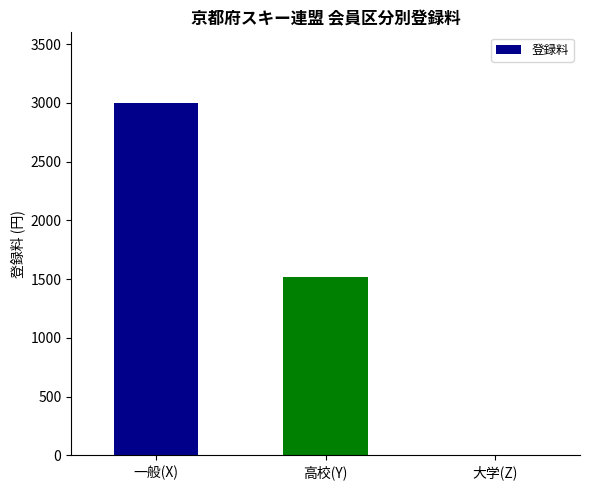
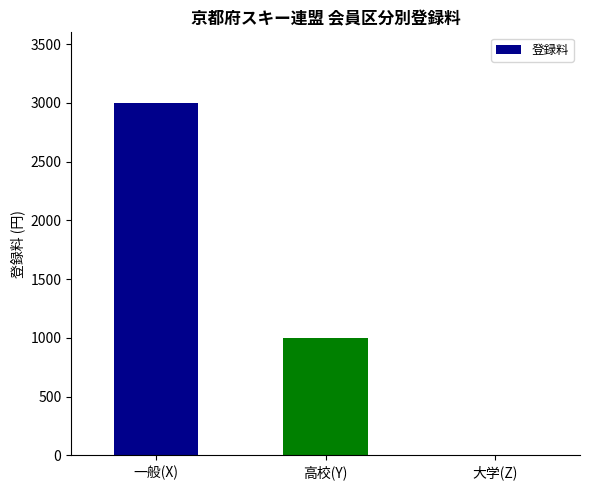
  {
    "一般(X)": 3000,
-   "高校(Y)": 1520,
+   "高校(Y)": 1000,
    "大学(Z)": 0
  }
